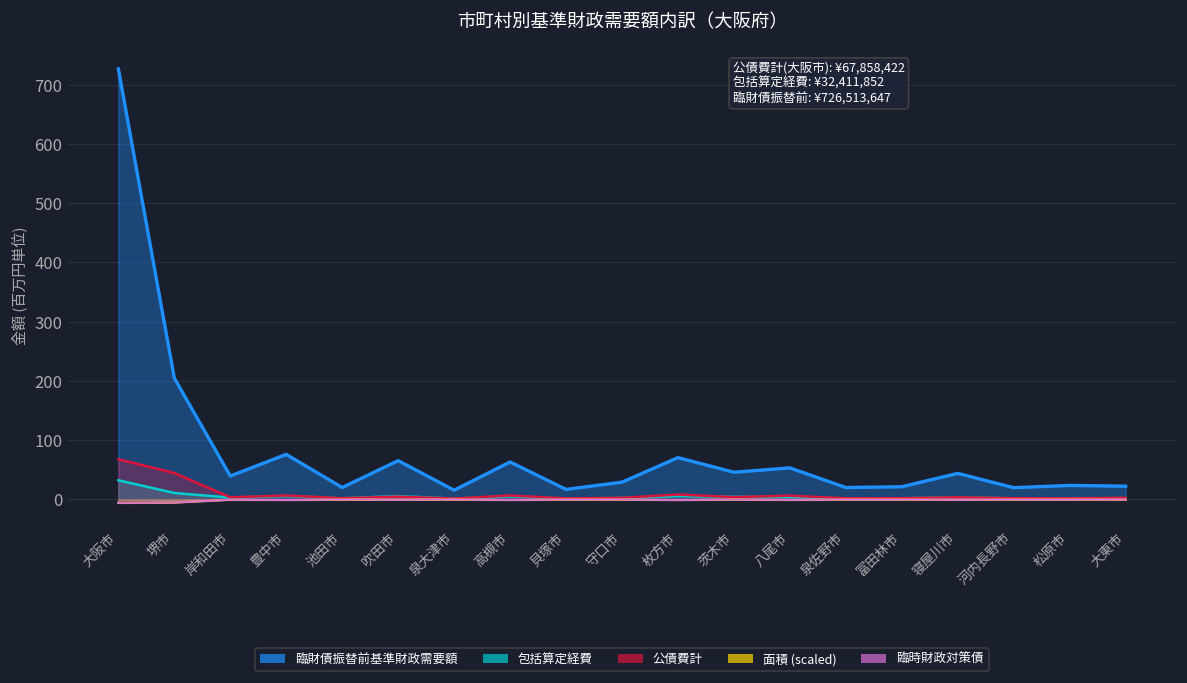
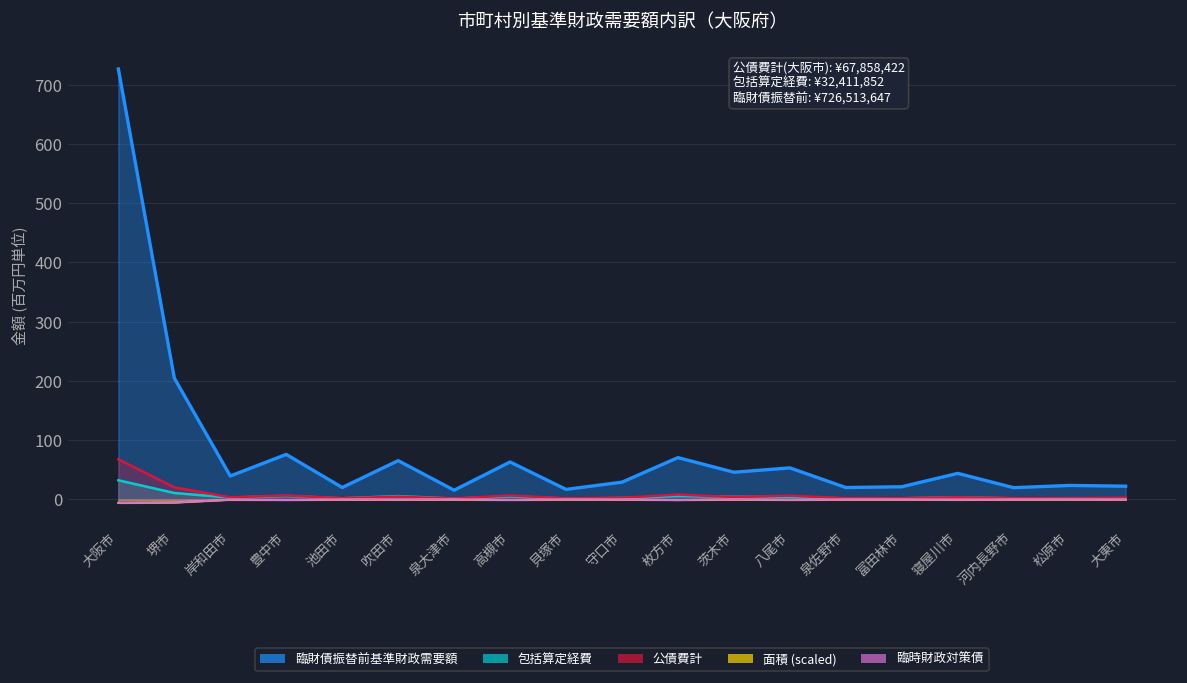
  {
    "公債費計": {
      "大阪市": 70,
-     "堺市": 40
+     "堺市": 20
    }
  }
